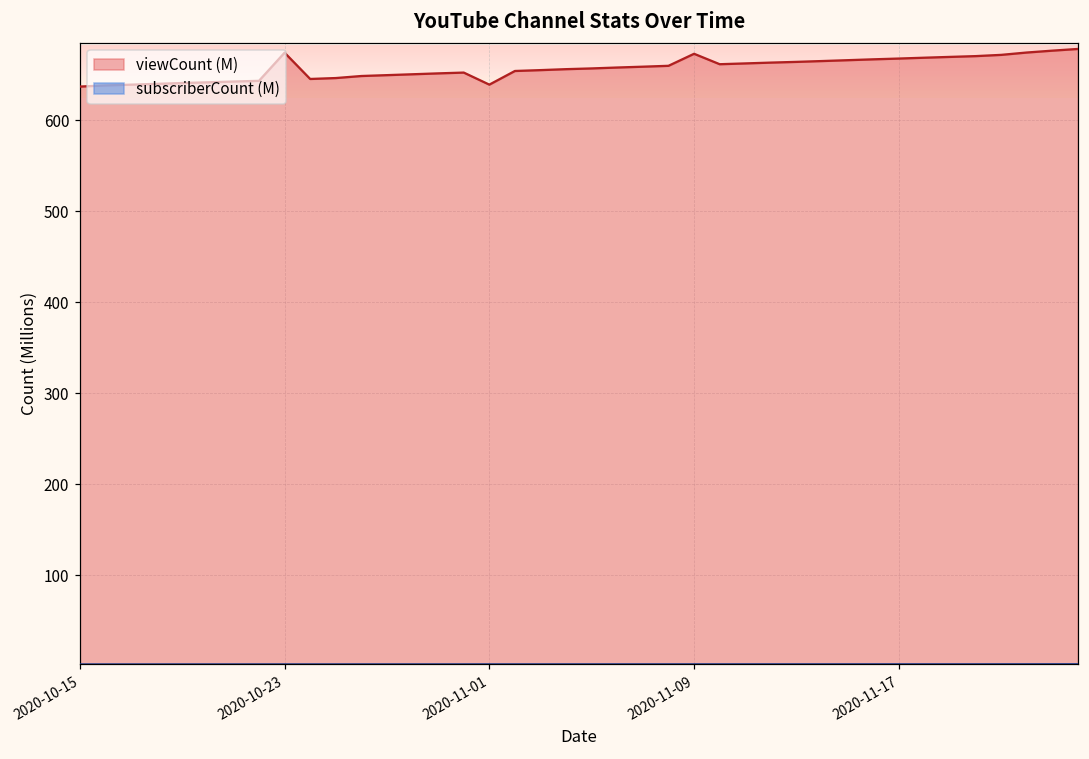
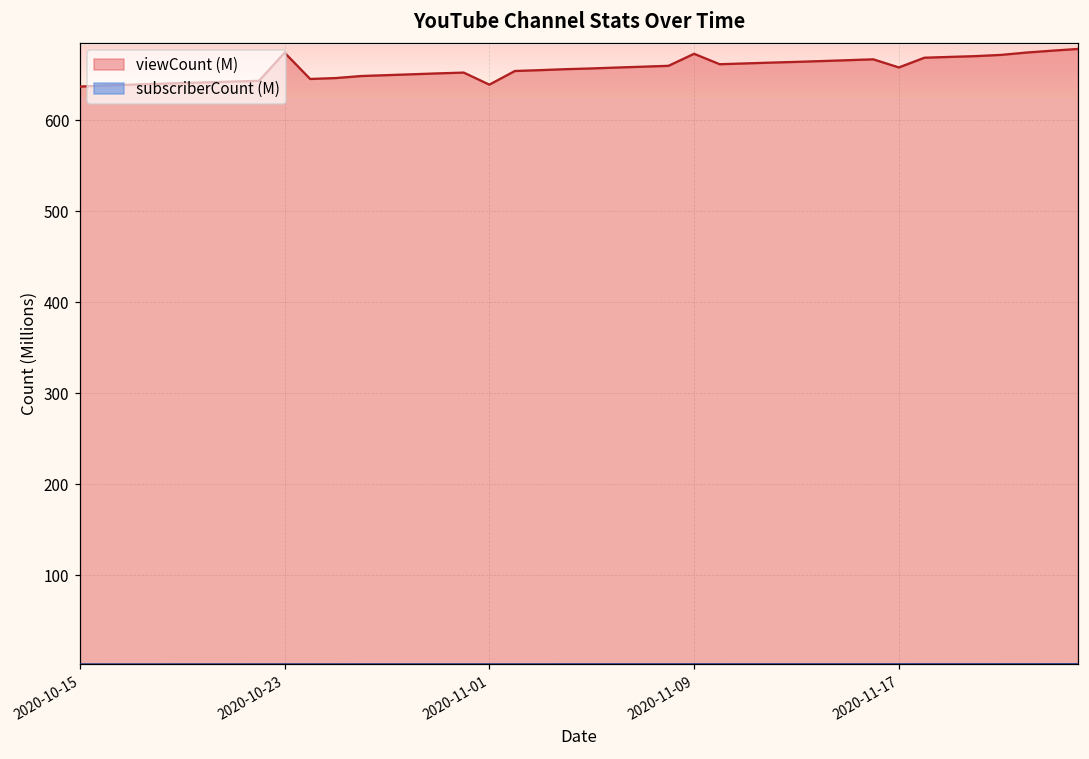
  {
    "viewCount (M)": {
      "2020-10-15": 640,
      "2020-11-01": 640,
      "2020-11-09": 670,
-     "2020-11-17": 670
+     "2020-11-17": 660
    },
    "subscriberCount (M)": {
      "2020-10-15": 0,
      "2020-10-23": 0,
      "2020-11-01": 0,
      "2020-11-09": 0,
      "2020-11-17": 0
    }
  }
